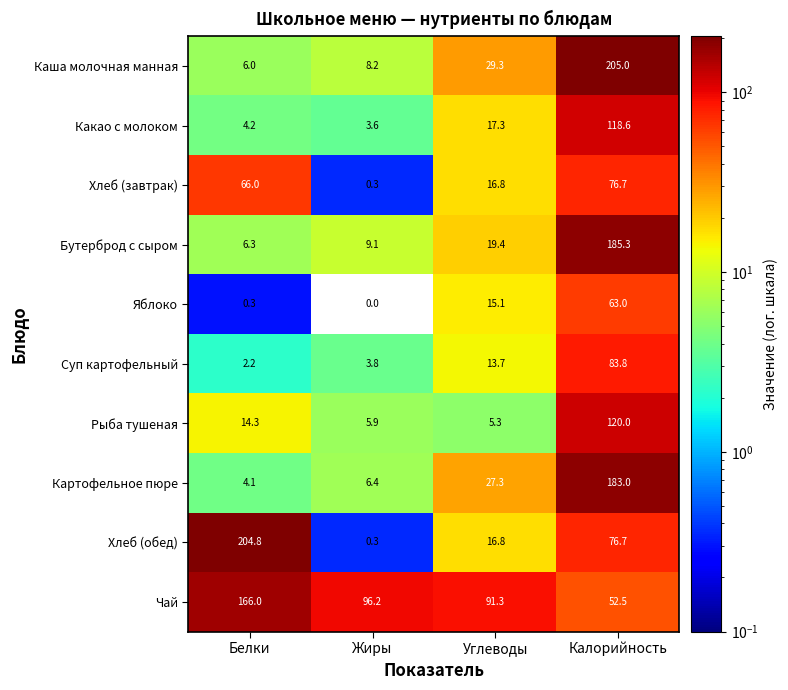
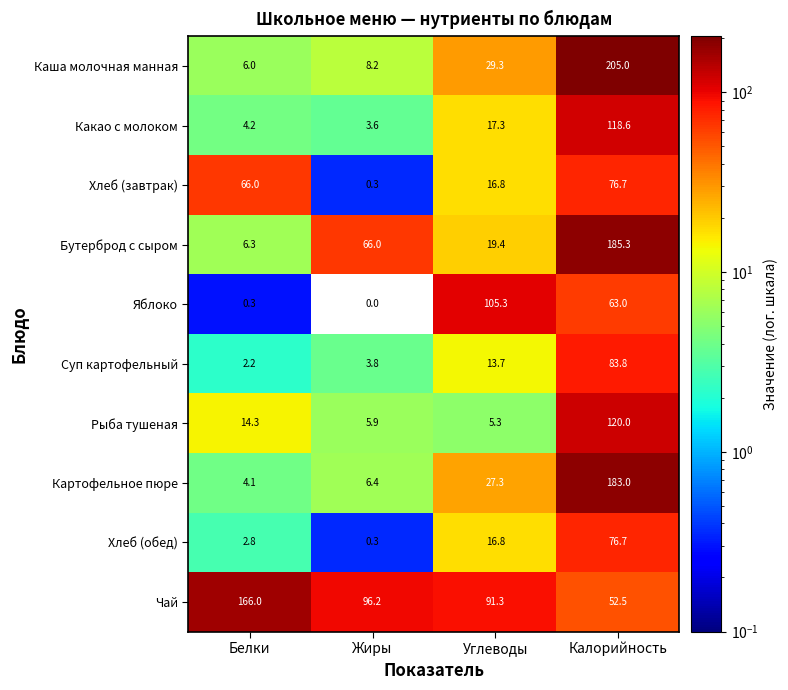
  {
    "Каша молочная манная": {
      "Белки": 6.0,
      "Жиры": 8.2,
      "Углеводы": 29.3,
      "Калорийность": 205.0
    },
    "Какао с молоком": {
      "Белки": 4.2,
      "Жиры": 3.6,
      "Углеводы": 17.3,
      "Калорийность": 118.6
    },
    "Хлеб (завтрак)": {
      "Белки": 66.0,
      "Жиры": 0.3,
      "Углеводы": 16.8,
      "Калорийность": 76.7
    },
    "Бутерброд с сыром": {
      "Белки": 6.3,
-     "Жиры": 9.1,
+     "Жиры": 66.0,
      "Углеводы": 19.4,
      "Калорийность": 185.3
    },
    "Яблоко": {
      "Белки": 0.3,
      "Жиры": 0.0,
-     "Углеводы": 15.1,
+     "Углеводы": 105.3,
      "Калорийность": 63.0
    },
    "Суп картофельный": {
      "Белки": 2.2,
      "Жиры": 3.8,
      "Углеводы": 13.7,
      "Калорийность": 83.8
    },
    "Рыба тушеная": {
      "Белки": 14.3,
      "Жиры": 5.9,
      "Углеводы": 5.3,
      "Калорийность": 120.0
    },
    "Картофельное пюре": {
      "Белки": 4.1,
      "Жиры": 6.4,
      "Углеводы": 27.3,
      "Калорийность": 183.0
    },
    "Хлеб (обед)": {
-     "Белки": 204.8,
+     "Белки": 2.8,
      "Жиры": 0.3,
      "Углеводы": 16.8,
      "Калорийность": 76.7
    },
    "Чай": {
      "Белки": 166.0,
      "Жиры": 96.2,
      "Углеводы": 91.3,
      "Калорийность": 52.5
    }
  }
